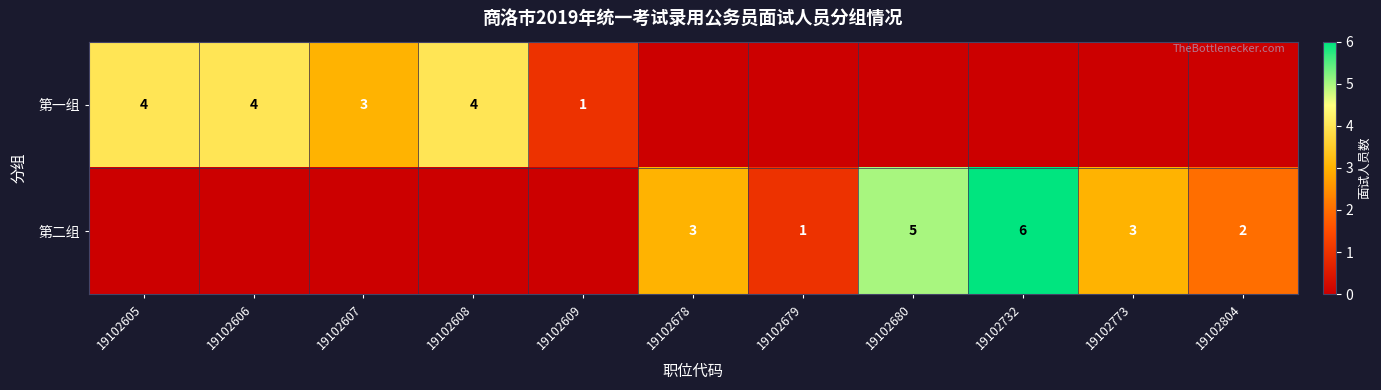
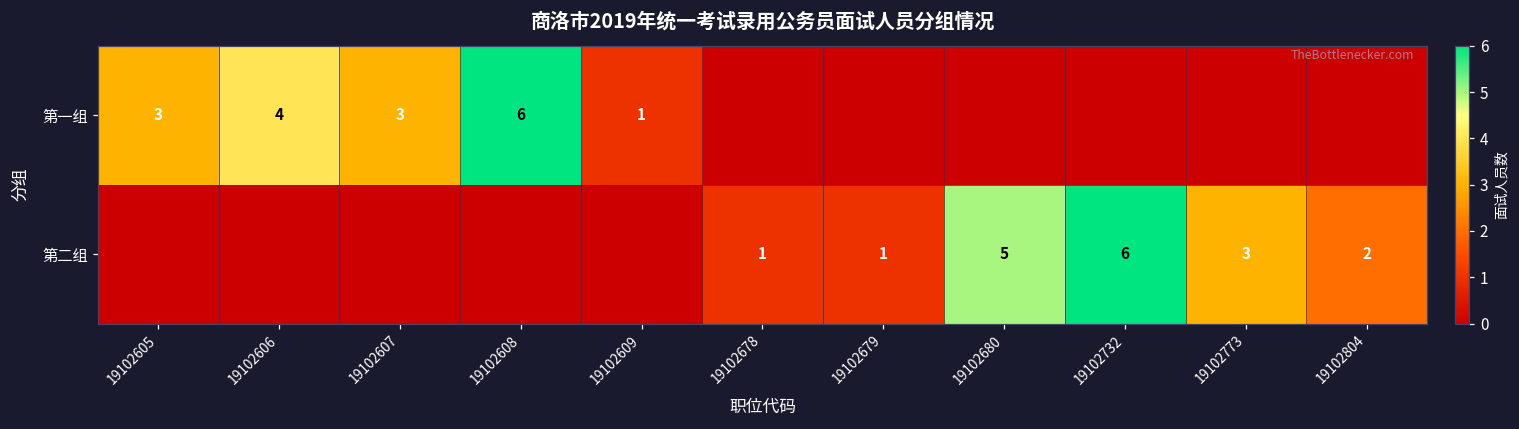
  {
    "第一组": {
-     "19102605": 4,
+     "19102605": 3,
      "19102606": 4,
      "19102607": 3,
-     "19102608": 4,
+     "19102608": 6,
      "19102609": 1
    },
    "第二组": {
-     "19102678": 3,
+     "19102678": 1,
      "19102679": 1,
      "19102680": 5,
      "19102732": 6,
      "19102773": 3,
      "19102804": 2
    }
  }
